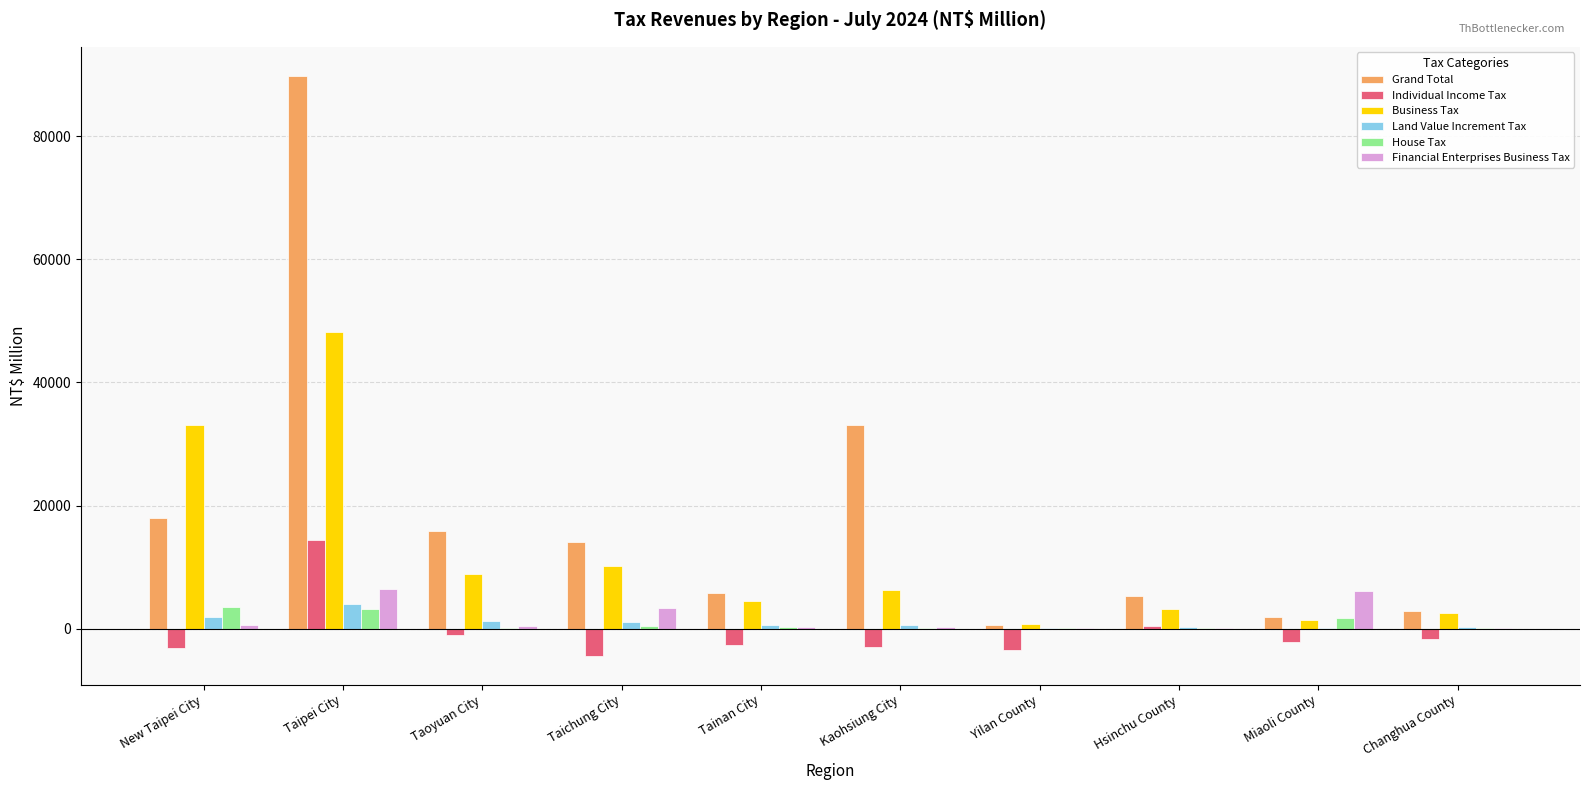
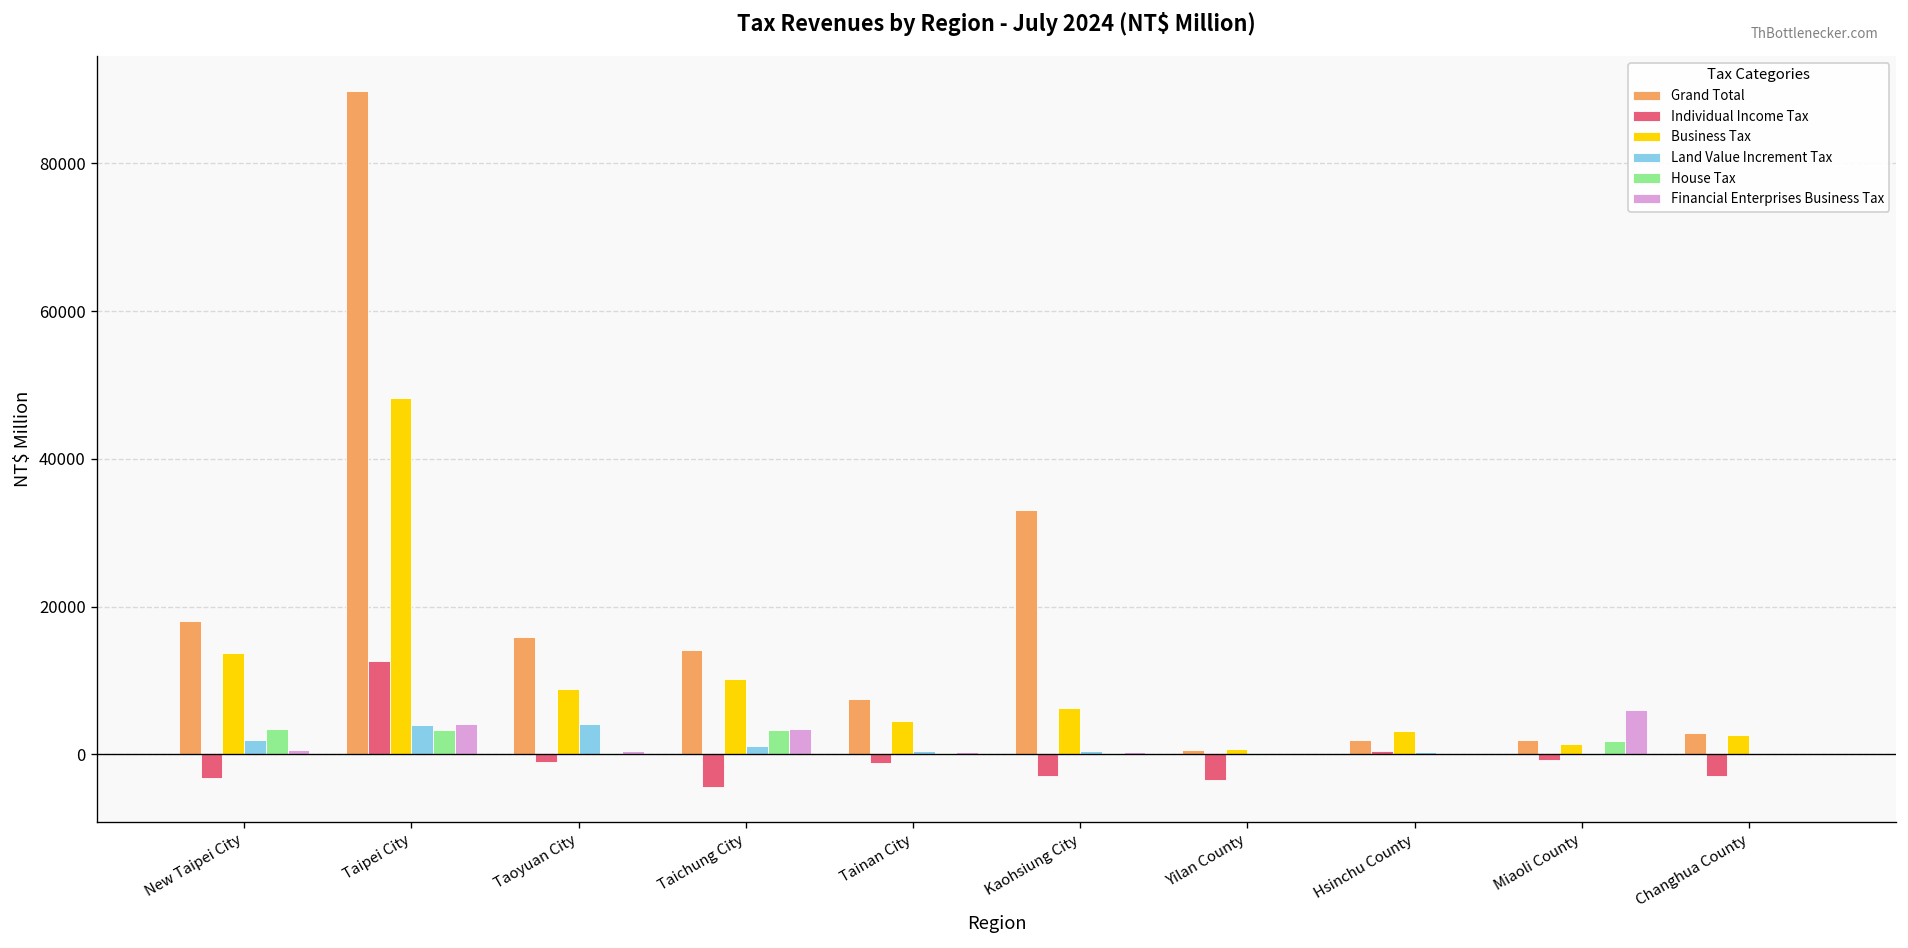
  {
    "Grand Total": {
      "New Taipei City": 18000,
      "Taipei City": 90000,
      "Taoyuan City": 16000,
      "Taichung City": 14000,
-     "Tainan City": 6000,
+     "Tainan City": 8000,
      "Kaohsiung City": 33000,
      "Yilan County": 1000,
-     "Hsinchu County": 5000,
+     "Hsinchu County": 2000,
      "Miaoli County": 2000,
      "Changhua County": 3000
    },
    "Individual Income Tax": {
      "New Taipei City": -3000,
-     "Taipei City": 14000,
+     "Taipei City": 13000,
      "Taoyuan City": -1000,
      "Taichung City": -4000,
-     "Tainan City": -3000,
+     "Tainan City": -1000,
      "Kaohsiung City": -3000,
      "Yilan County": -4000,
      "Hsinchu County": 1000,
-     "Miaoli County": -2000,
-     "Changhua County": -2000
+     "Miaoli County": -1000,
+     "Changhua County": -3000
    },
    "Business Tax": {
-     "New Taipei City": 33000,
+     "New Taipei City": 14000,
      "Taipei City": 48000,
      "Taoyuan City": 9000,
      "Taichung City": 10000,
      "Tainan City": 4000,
      "Kaohsiung City": 6000,
      "Yilan County": 1000,
      "Hsinchu County": 3000,
      "Miaoli County": 1000,
      "Changhua County": 3000
    },
    "Land Value Increment Tax": {
      "New Taipei City": 2000,
      "Taipei City": 4000,
-     "Taoyuan City": 1000,
+     "Taoyuan City": 4000,
      "Taichung City": 1000,
      "Tainan City": 1000,
      "Kaohsiung City": 1000
    },
    "House Tax": {
      "New Taipei City": 3000,
      "Taipei City": 3000,
-     "Taichung City": 0,
+     "Taichung City": 3000,
      "Miaoli County": 2000
    },
    "Financial Enterprises Business Tax": {
      "New Taipei City": 1000,
-     "Taipei City": 6000,
+     "Taipei City": 4000,
      "Taoyuan City": 0,
      "Taichung City": 3000,
      "Miaoli County": 6000
    }
  }
